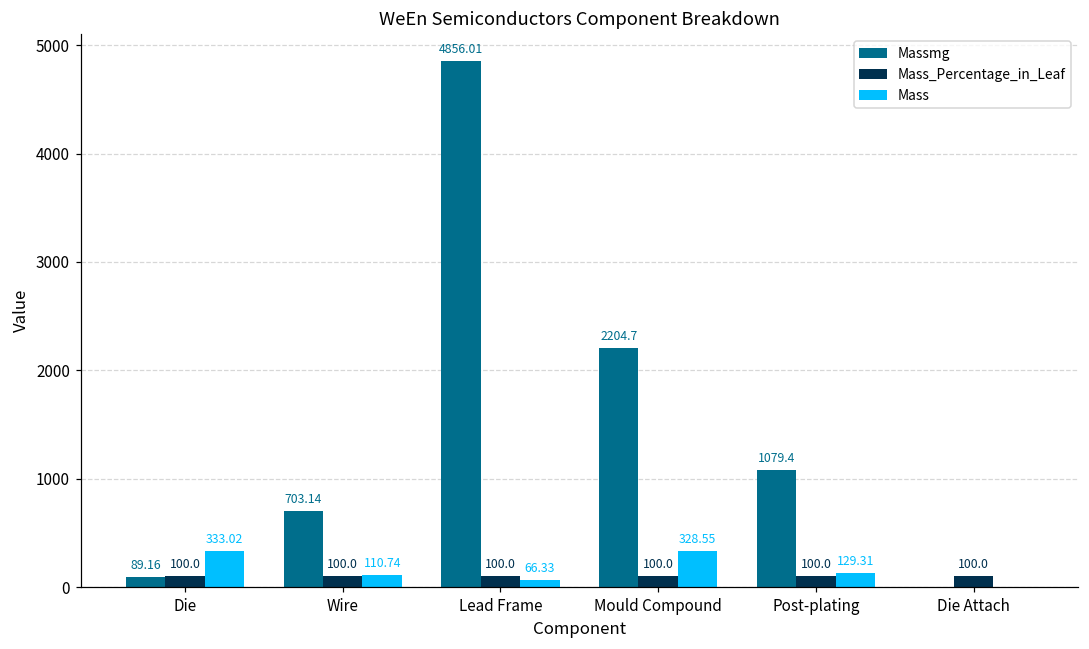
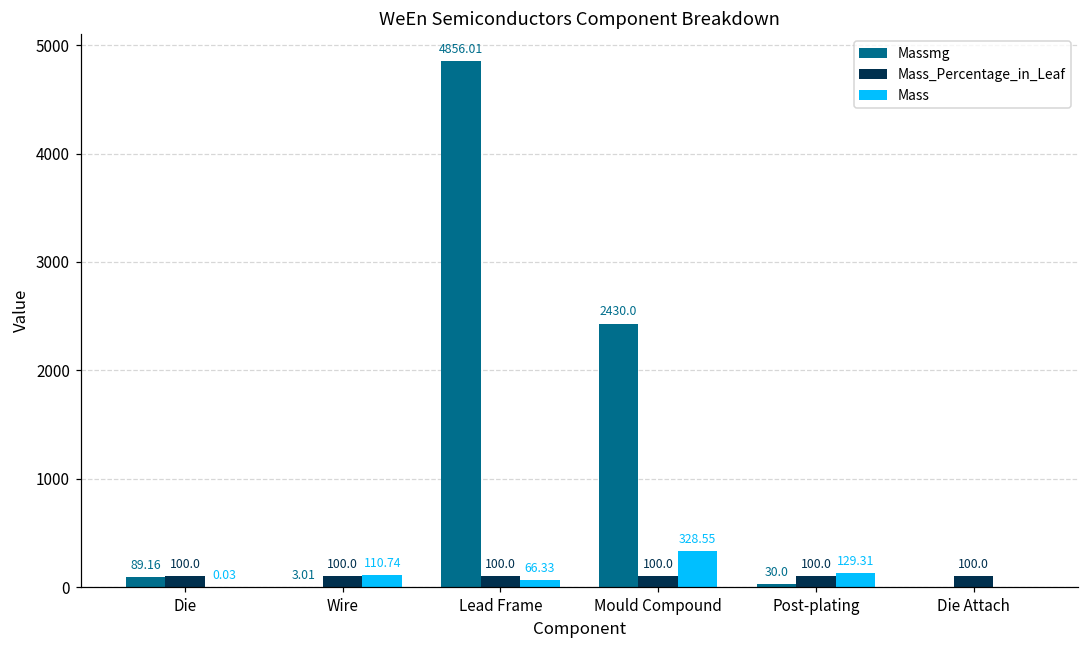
  {
    "Massmg": {
      "Die": 89.16,
-     "Wire": 703.14,
+     "Wire": 3.01,
      "Lead Frame": 4856.01,
-     "Mould Compound": 2204.7,
-     "Post-plating": 1079.4
+     "Mould Compound": 2430.0,
+     "Post-plating": 30.0
    },
    "Mass_Percentage_in_Leaf": {
      "Die": 100.0,
      "Wire": 100.0,
      "Lead Frame": 100.0,
      "Mould Compound": 100.0,
      "Post-plating": 100.0,
      "Die Attach": 100.0
    },
    "Mass": {
-     "Die": 333.02,
+     "Die": 0.03,
      "Wire": 110.74,
      "Lead Frame": 66.33,
      "Mould Compound": 328.55,
      "Post-plating": 129.31
    }
  }
